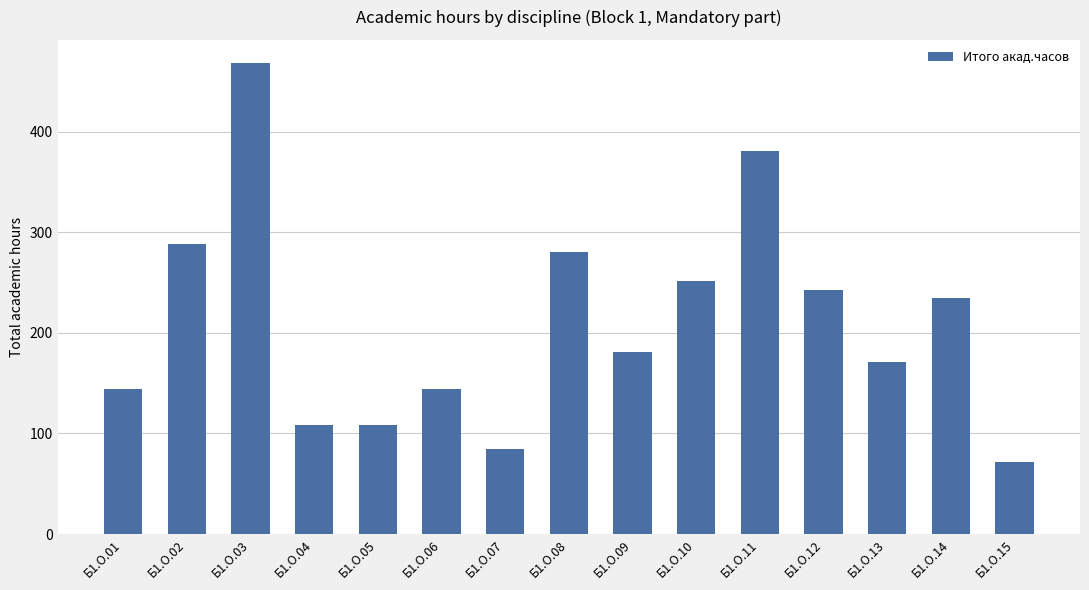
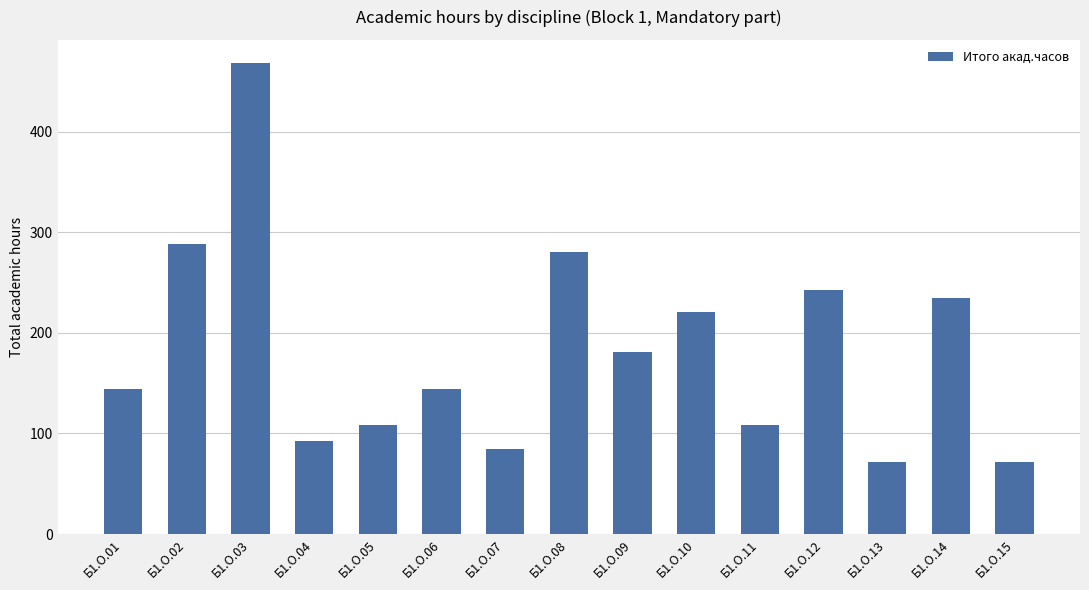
  {
    "Б1.О.01": 144,
    "Б1.О.02": 288,
    "Б1.О.03": 468,
-   "Б1.О.04": 108,
+   "Б1.О.04": 93,
    "Б1.О.05": 108,
    "Б1.О.06": 144,
    "Б1.О.07": 85,
    "Б1.О.08": 280,
    "Б1.О.09": 181,
-   "Б1.О.10": 252,
-   "Б1.О.11": 381,
+   "Б1.О.10": 221,
+   "Б1.О.11": 108,
    "Б1.О.12": 243,
-   "Б1.О.13": 171,
+   "Б1.О.13": 72,
    "Б1.О.14": 235,
    "Б1.О.15": 72
  }
